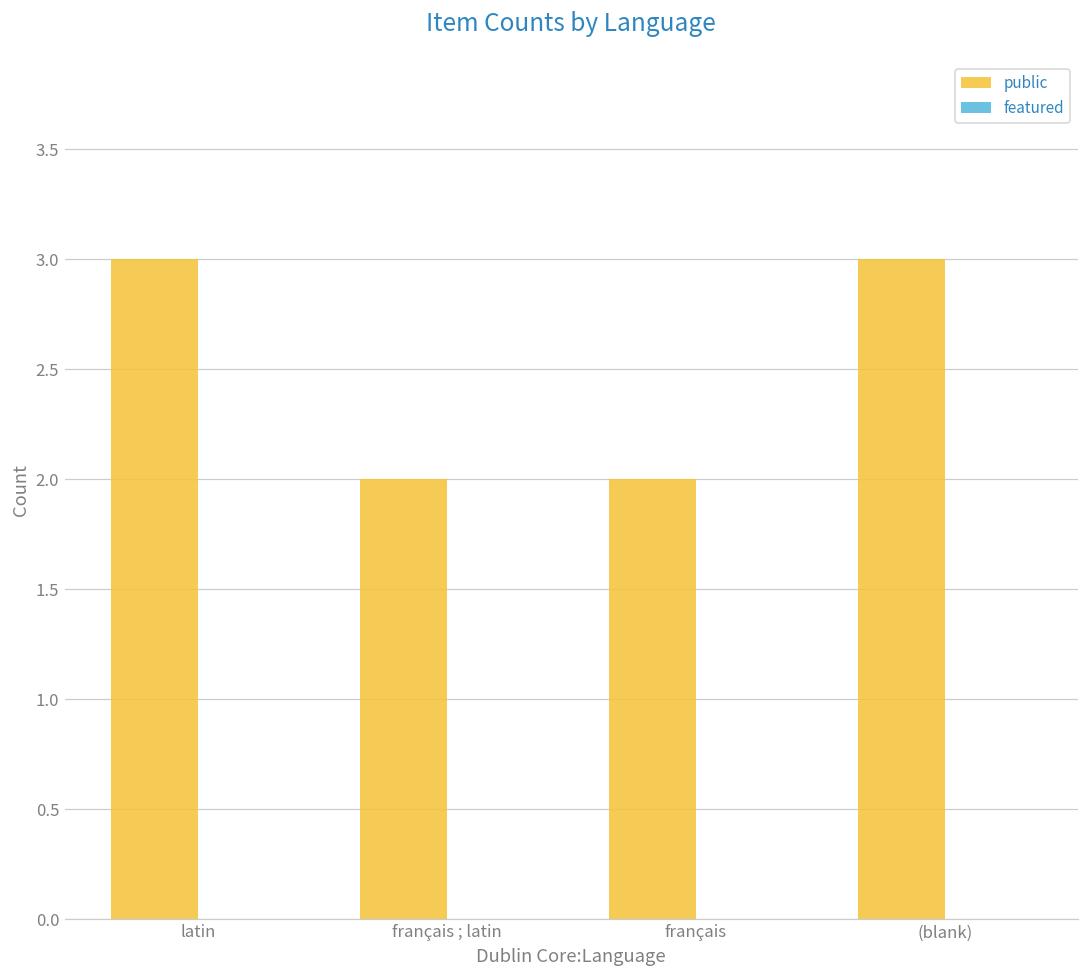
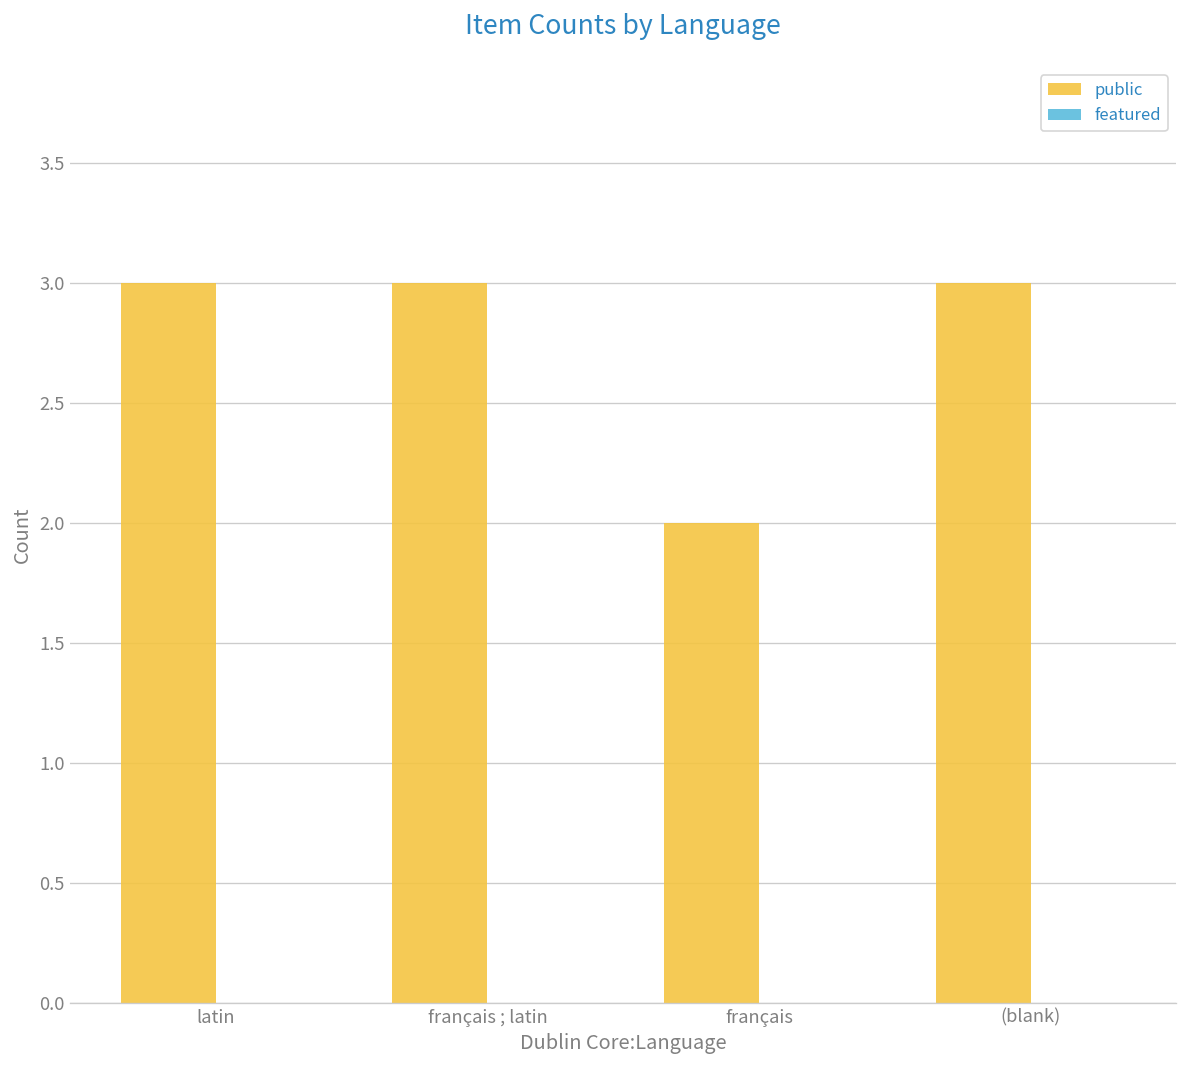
  {
    "public": {
      "latin": 3,
-     "français ; latin": 2,
+     "français ; latin": 3,
      "français": 2,
      "(blank)": 3
    },
    "featured": {
      "latin": 0,
      "français ; latin": 0,
      "français": 0,
      "(blank)": 0
    }
  }
